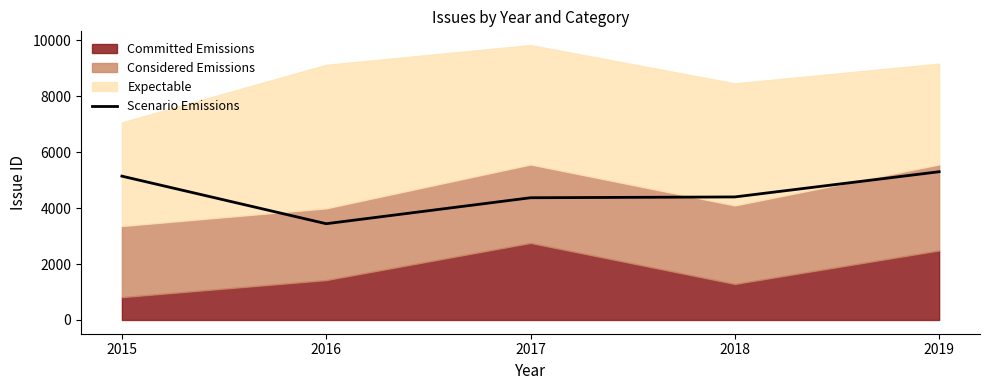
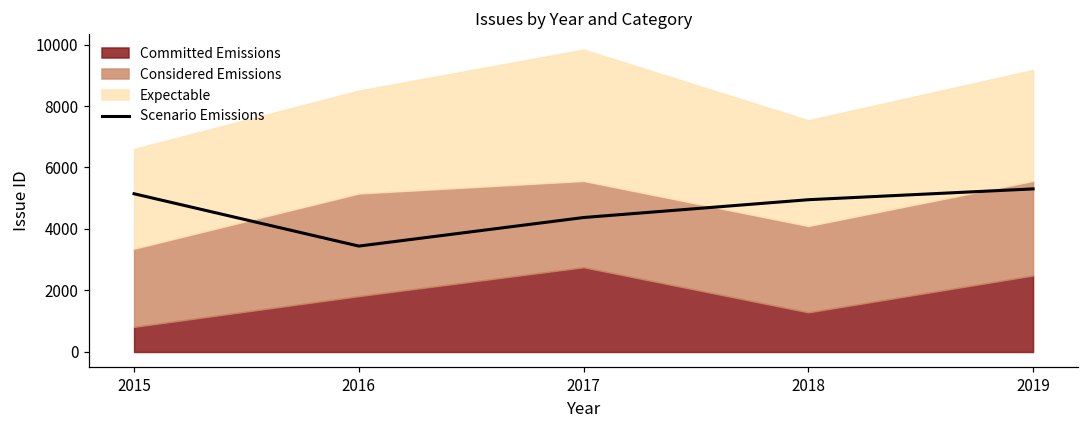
  {
    "Scenario Emissions": {
      "2015": 5100,
      "2016": 3400,
      "2017": 4400,
-     "2018": 4400,
+     "2018": 5000,
      "2019": 5300
    },
    "Committed Emissions": {
      "2015": 800,
-     "2016": 1400,
+     "2016": 1800,
      "2017": 2800,
      "2018": 1300,
      "2019": 2500
    },
    "Considered Emissions": {
      "2015": 2500,
-     "2016": 2600,
+     "2016": 3300,
      "2017": 2800,
      "2018": 2800,
      "2019": 3100
    },
    "Expectable": {
-     "2015": 3700,
-     "2016": 5100,
+     "2015": 3200,
+     "2016": 3300,
      "2017": 4300,
-     "2018": 4400,
+     "2018": 3400,
      "2019": 3600
    }
  }
